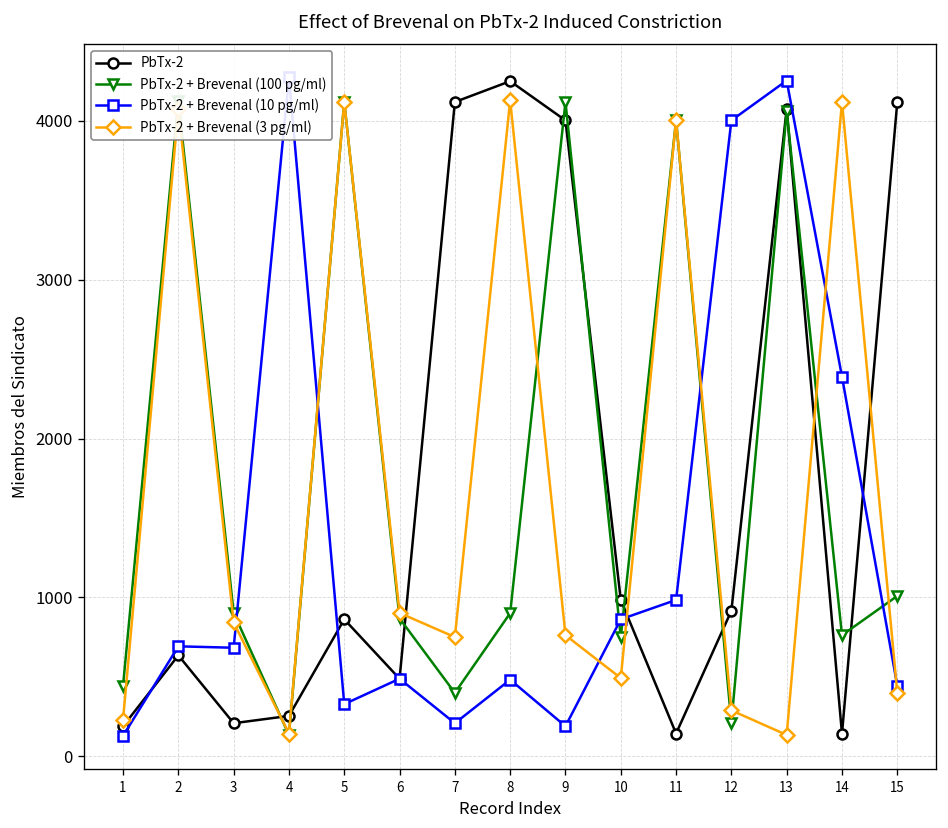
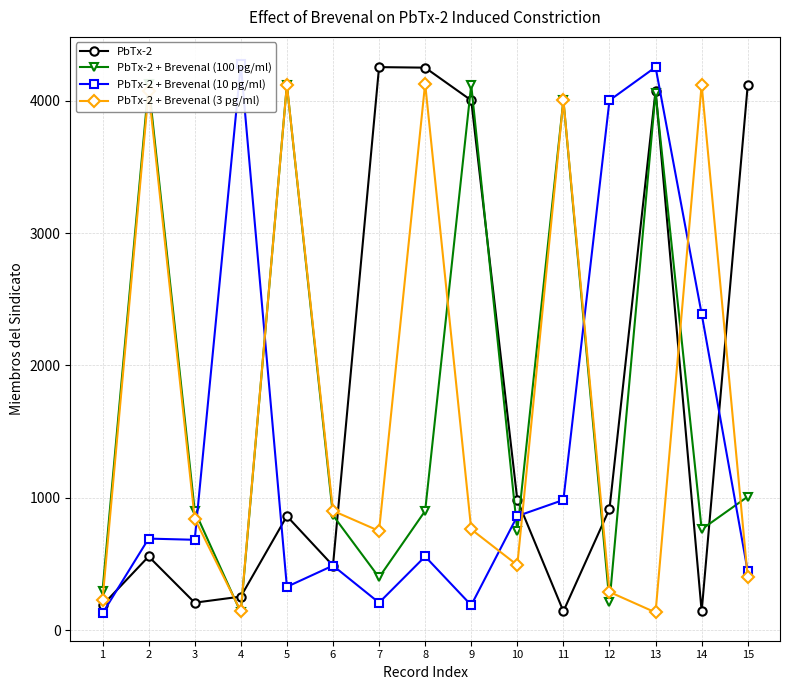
  {
    "PbTx-2": {
      "1": 190,
-     "2": 640,
+     "2": 560,
      "3": 210,
      "4": 250,
      "5": 860,
-     "7": 4120,
+     "7": 4250,
      "8": 4250,
      "9": 4000,
      "10": 980,
      "11": 140,
      "12": 920,
      "14": 140,
      "15": 4120
    },
    "PbTx-2 + Brevenal (100 pg/ml)": {
-     "1": 440,
+     "1": 300,
      "3": 900,
      "6": 870,
      "7": 400,
      "8": 900,
      "9": 4120,
      "10": 750,
      "12": 210,
      "14": 760,
      "15": 1010
    },
    "PbTx-2 + Brevenal (10 pg/ml)": {
      "1": 130,
      "2": 690,
      "3": 680,
      "5": 330,
      "7": 210,
-     "8": 480,
+     "8": 560,
      "9": 190,
      "10": 860,
      "11": 980,
      "12": 4000,
      "13": 4250,
      "14": 2390,
      "15": 440
    },
    "PbTx-2 + Brevenal (3 pg/ml)": {
      "1": 230,
      "3": 840,
      "6": 900,
      "7": 750,
      "8": 4130,
      "9": 760,
      "10": 490,
      "12": 290,
      "13": 130,
      "14": 4120,
      "15": 400
    }
  }
